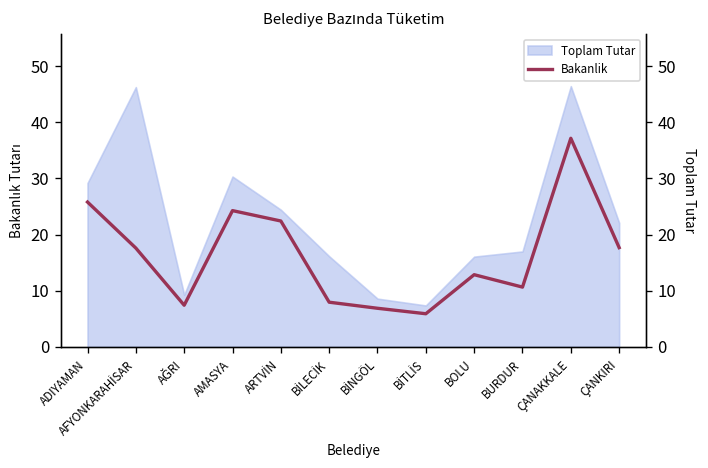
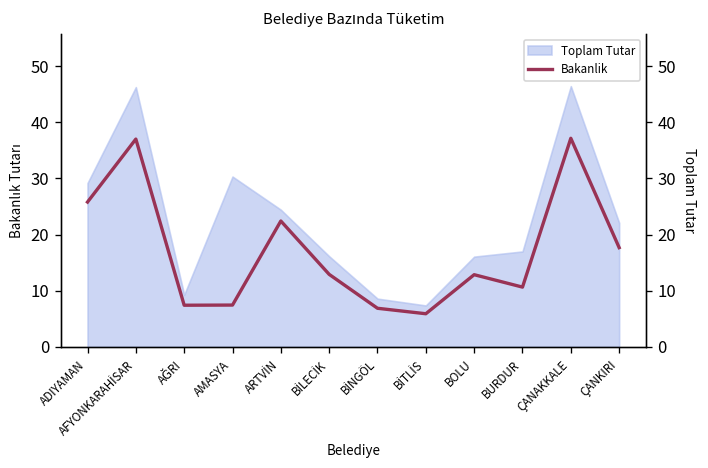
  {
    "Bakanlik": {
      "ADIYAMAN": 26,
-     "AFYONKARAHİSAR": 18,
+     "AFYONKARAHİSAR": 37,
      "AĞRI": 7,
-     "AMASYA": 24,
+     "AMASYA": 7,
      "ARTVİN": 22,
-     "BİLECİK": 8,
+     "BİLECİK": 13,
      "BİNGÖL": 7,
      "BİTLİS": 6,
      "BOLU": 13,
      "BURDUR": 11,
      "ÇANAKKALE": 37,
      "ÇANKIRI": 18
    }
  }
